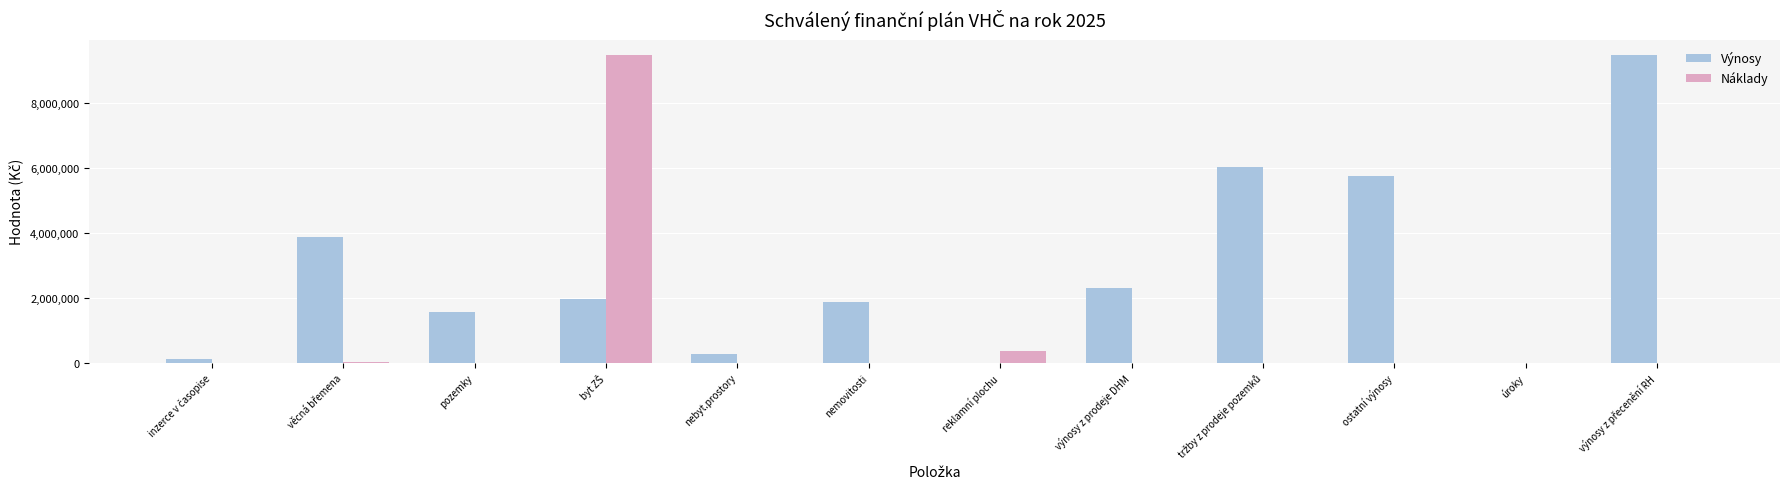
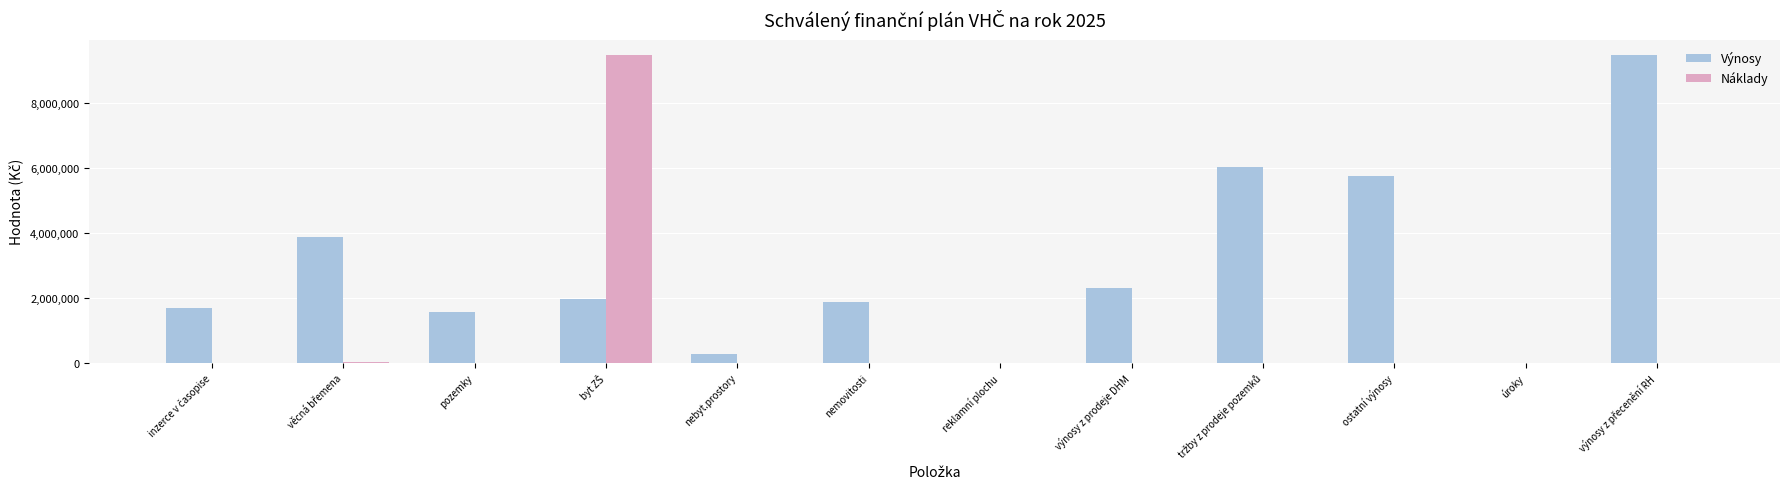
  {
    "Výnosy": {
-     "inzerce v časopise": "100,000",
+     "inzerce v časopise": "1,700,000",
      "věcná břemena": "3,900,000",
      "pozemky": "1,600,000",
      "byt ZŠ": "2,000,000",
      "nebyt.prostory": "300,000",
      "nemovitosti": "1,900,000",
      "výnosy z prodeje DHM": "2,300,000",
      "tržby z prodeje pozemků": "6,000,000",
      "ostatní výnosy": "5,800,000",
      "výnosy z přecenění RH": "9,500,000"
    },
    "Náklady": {
      "byt ZŠ": "9,500,000",
      "nebyt.prostory": "0",
      "nemovitosti": "0",
-     "reklamní plochu": "400,000",
+     "reklamní plochu": "0",
      "výnosy z prodeje DHM": "0",
      "tržby z prodeje pozemků": "0",
      "ostatní výnosy": "0",
      "úroky": "0",
      "výnosy z přecenění RH": "0"
    }
  }
